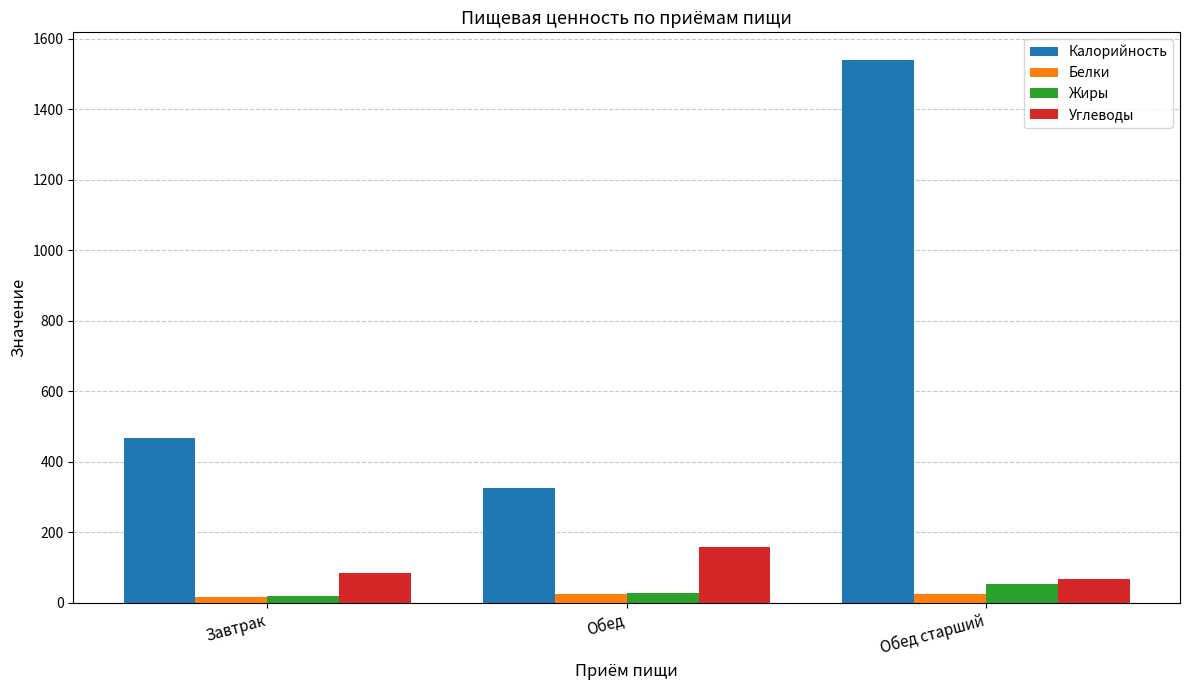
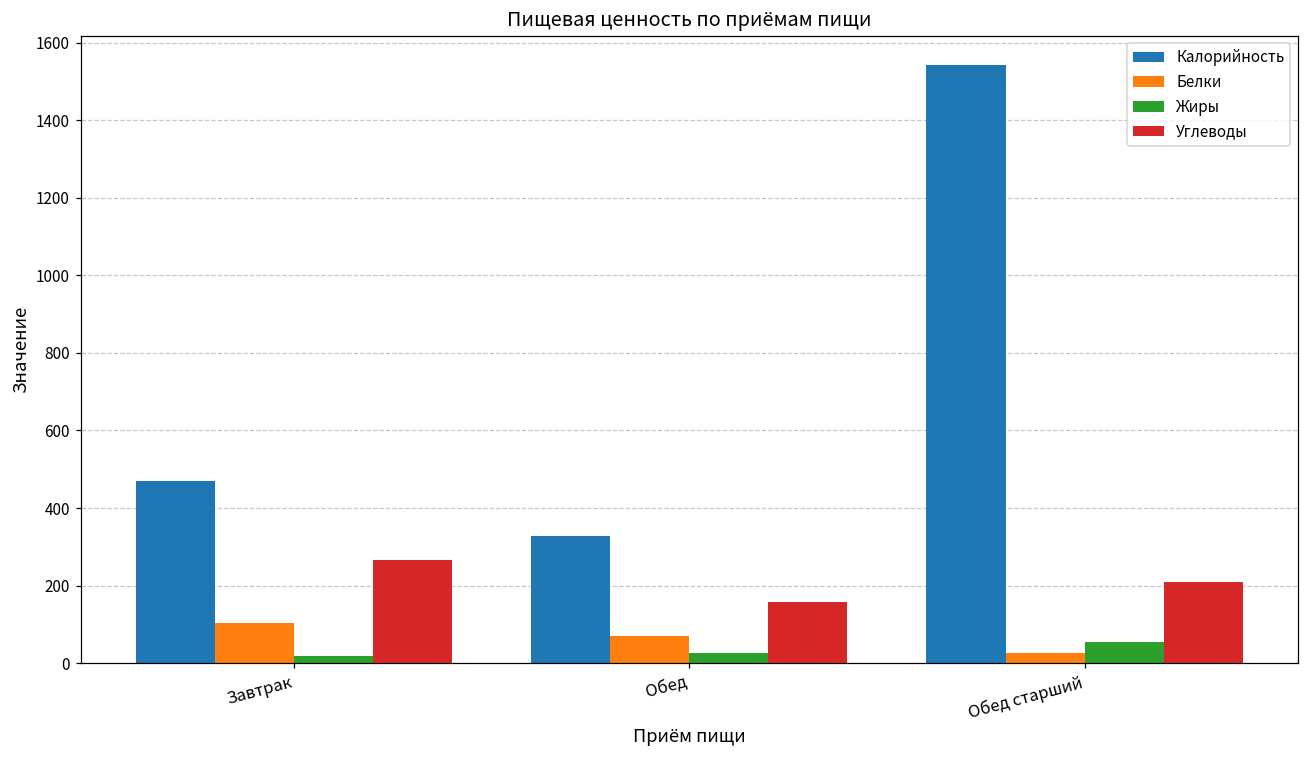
  {
    "Калорийность": {
      "Завтрак": 470,
      "Обед": 330,
      "Обед старший": 1540
    },
    "Белки": {
-     "Завтрак": 20,
-     "Обед": 30,
+     "Завтрак": 100,
+     "Обед": 70,
      "Обед старший": 30
    },
    "Жиры": {
      "Завтрак": 20,
      "Обед": 30,
      "Обед старший": 50
    },
    "Углеводы": {
-     "Завтрак": 80,
+     "Завтрак": 270,
      "Обед": 160,
-     "Обед старший": 70
+     "Обед старший": 210
    }
  }
